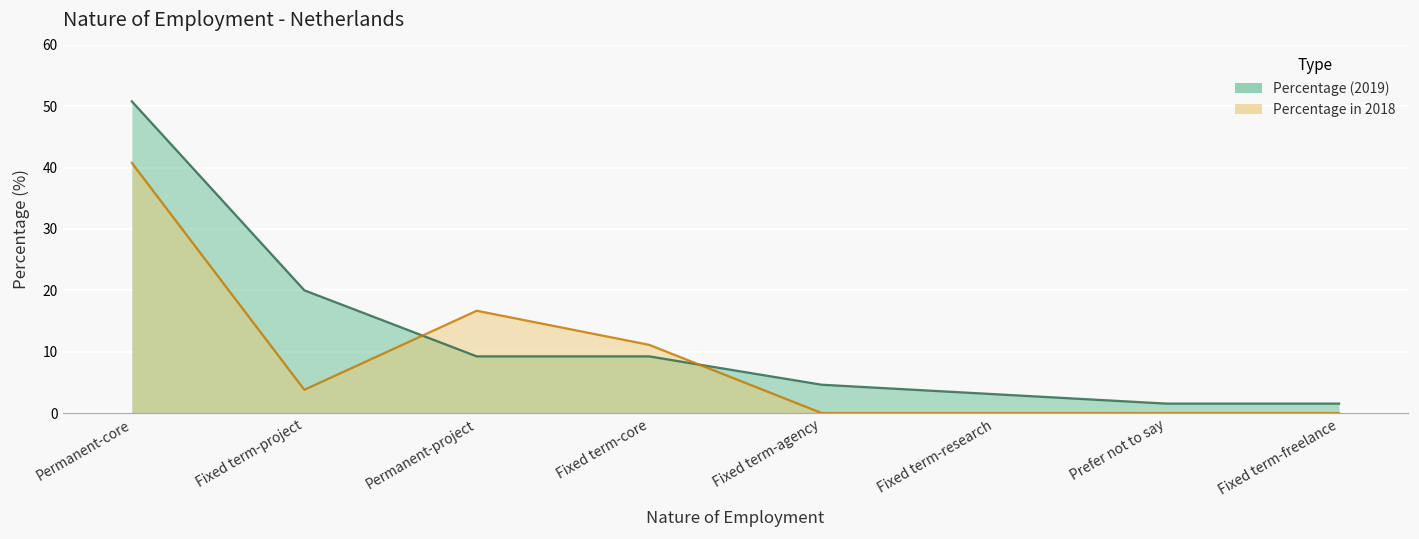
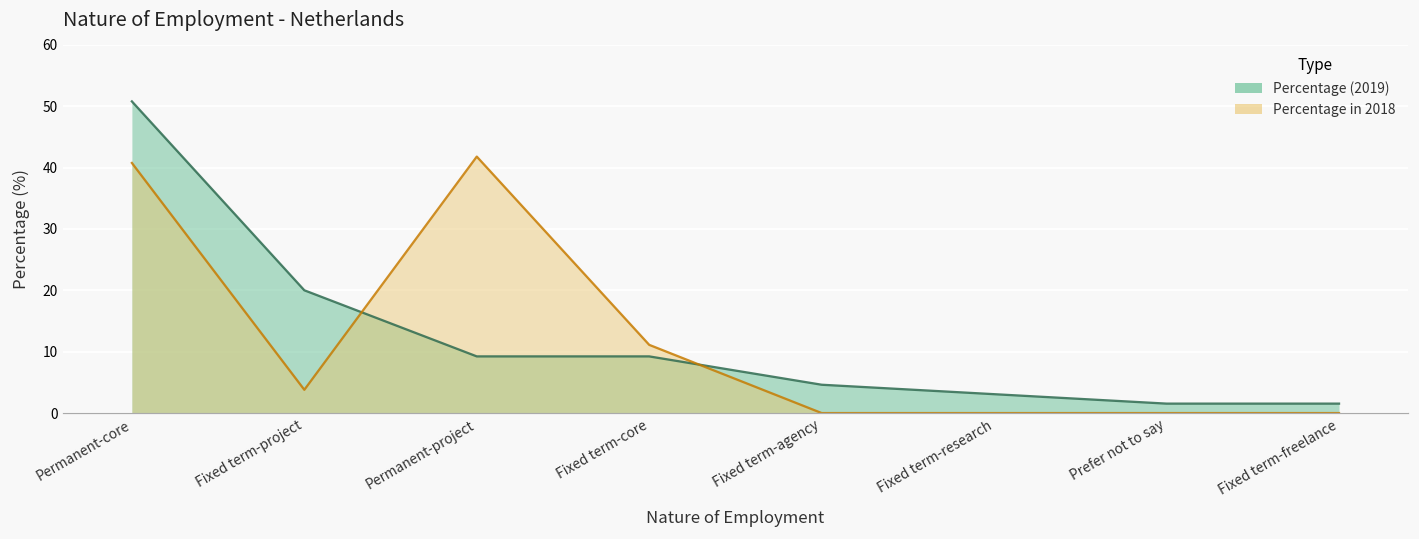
  {
    "Percentage in 2018": {
      "Permanent-core": 41,
      "Fixed term-project": 4,
-     "Permanent-project": 17,
+     "Permanent-project": 42,
      "Fixed term-core": 11,
      "Fixed term-agency": 0,
      "Fixed term-research": 0,
      "Prefer not to say": 0,
      "Fixed term-freelance": 0
    }
  }
